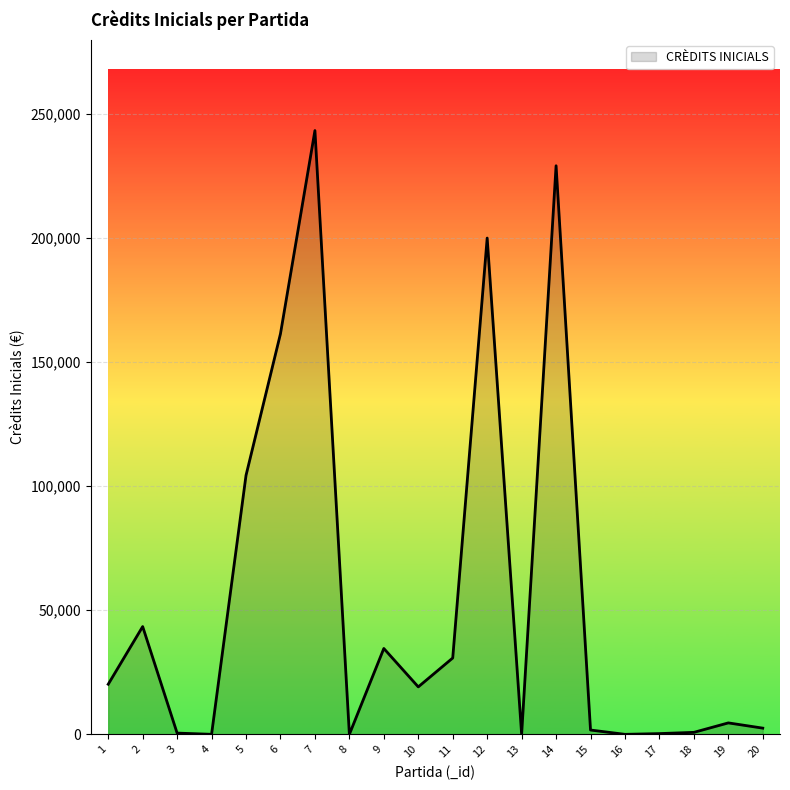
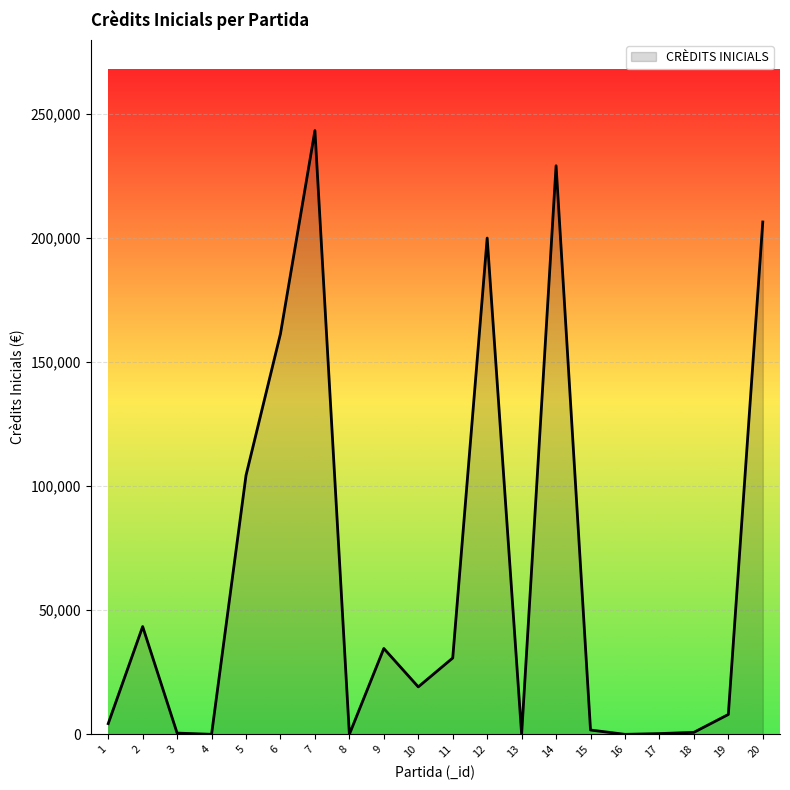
  {
-   "1": "20,000",
+   "1": "4,000",
    "2": "43,000",
    "3": "1,000",
    "4": "0",
    "5": "104,000",
    "6": "161,000",
    "7": "243,000",
    "8": "0",
    "9": "35,000",
    "10": "19,000",
    "11": "31,000",
    "12": "200,000",
    "13": "0",
    "14": "229,000",
    "15": "2,000",
    "16": "0",
    "17": "0",
    "18": "1,000",
-   "19": "5,000",
-   "20": "3,000"
+   "19": "8,000",
+   "20": "206,000"
  }
